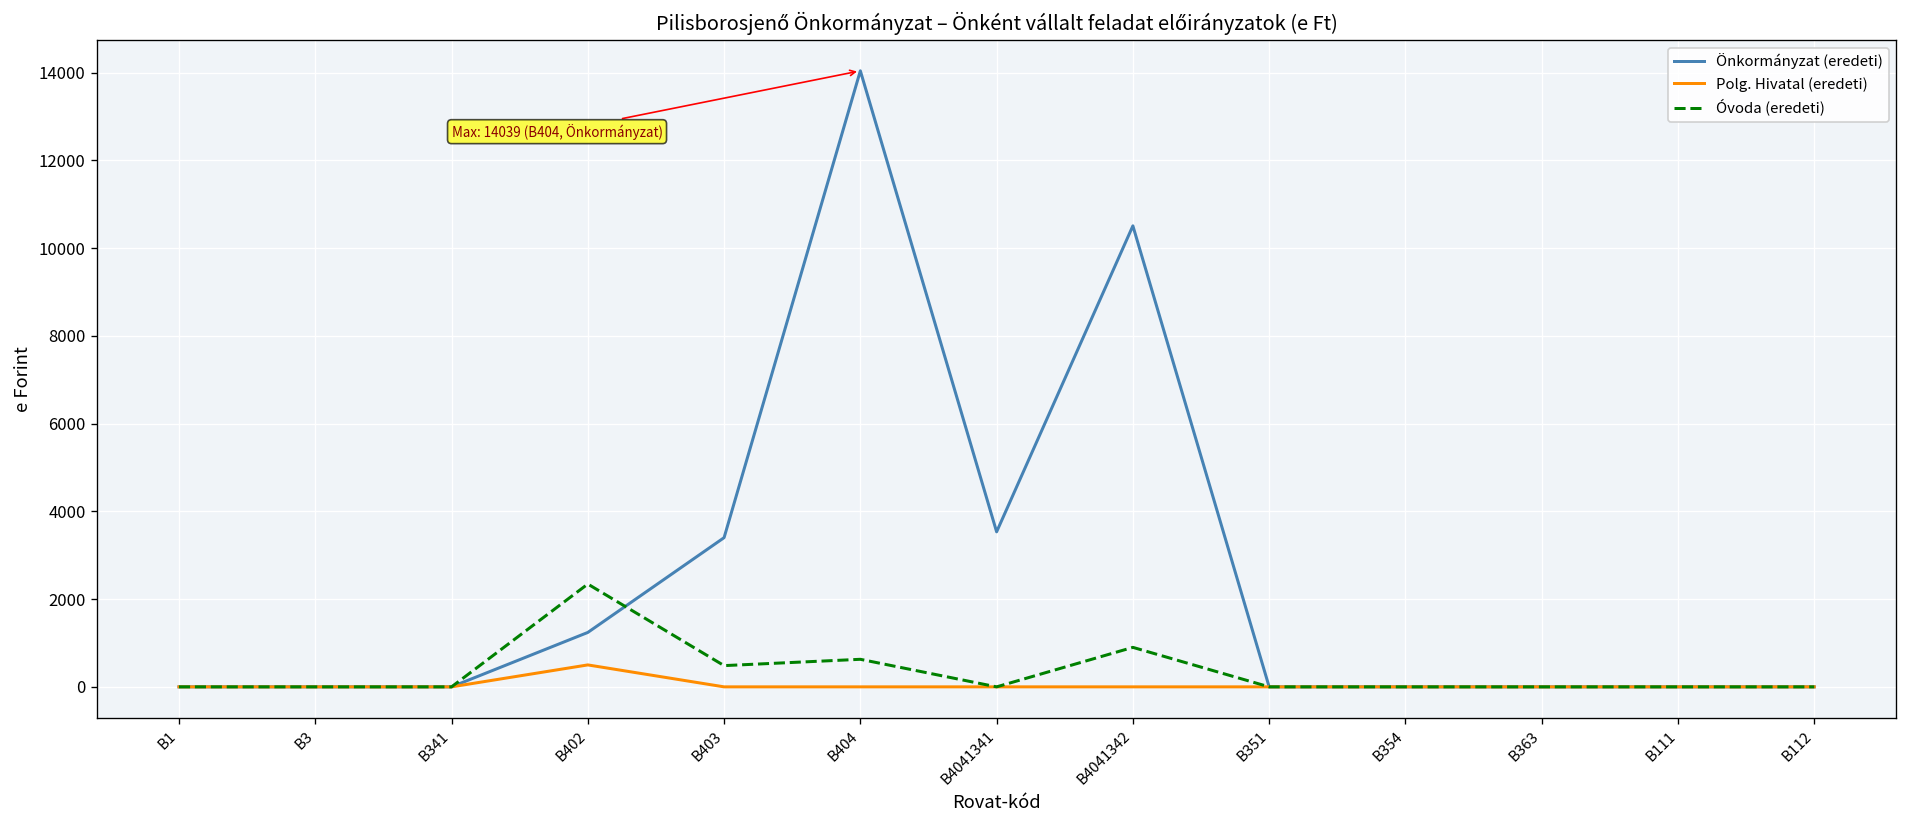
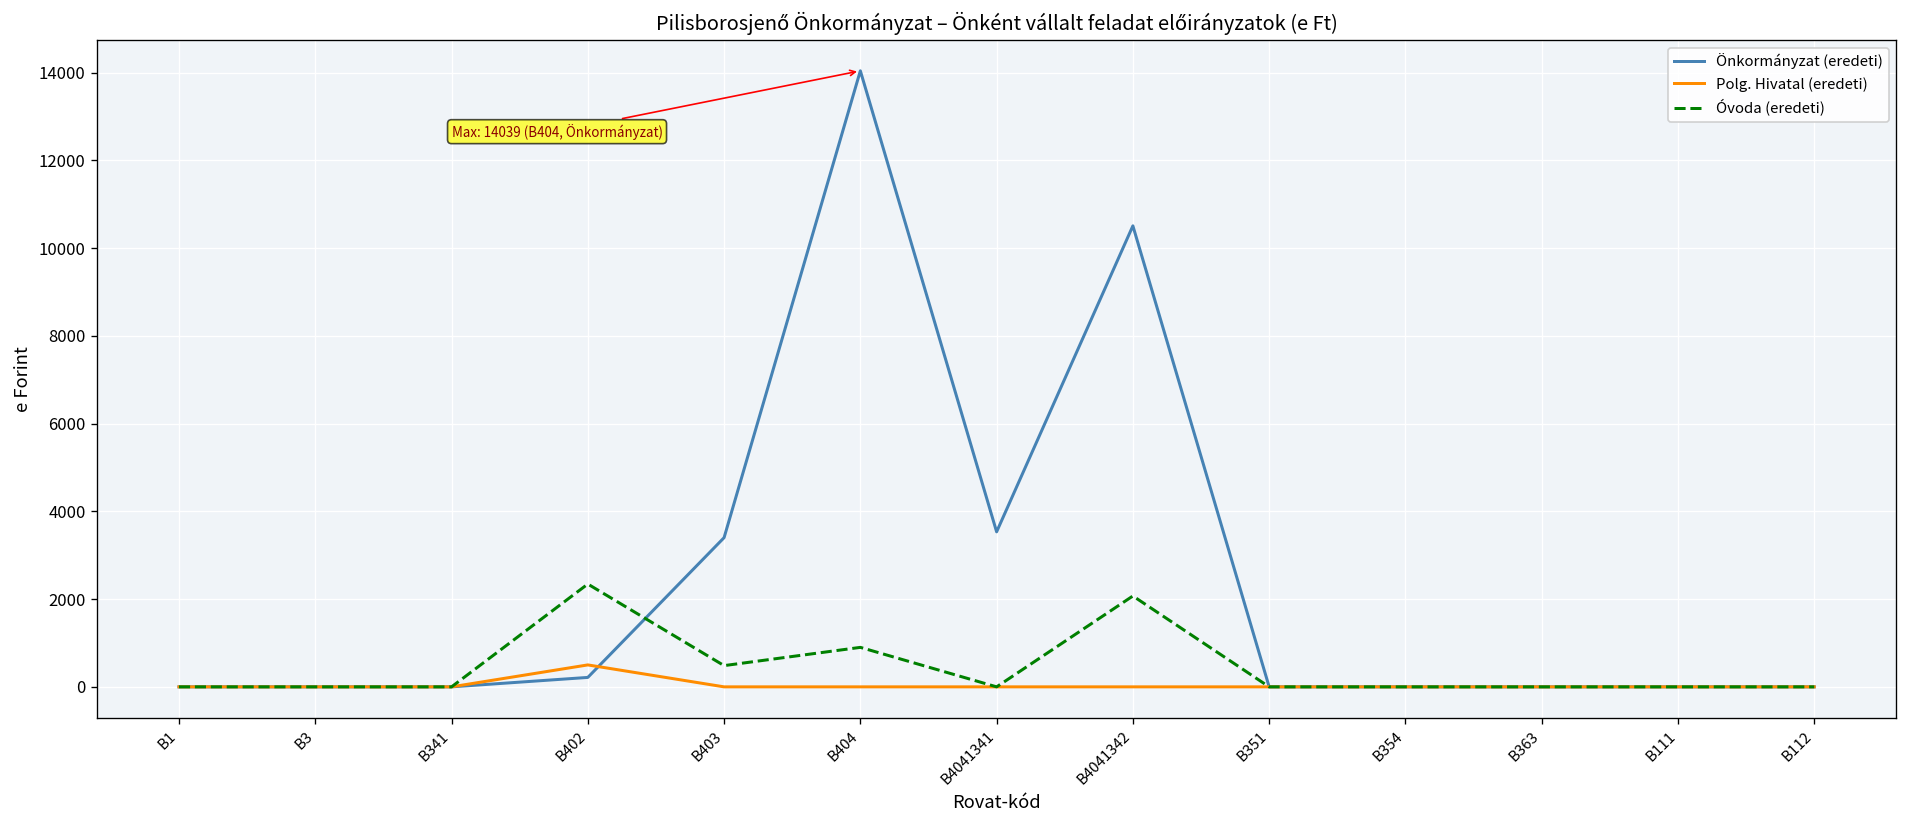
  {
    "Önkormányzat (eredeti)": {
-     "B402": 1200,
+     "B402": 200,
      "B403": 3400,
      "B4041341": 3500,
      "B4041342": 10500
    },
    "Polg. Hivatal (eredeti)": {
      "B402": 500,
      "B403": 0,
      "B404": 0,
      "B4041342": 0
    },
    "Óvoda (eredeti)": {
      "B402": 2300,
      "B403": 500,
-     "B404": 600,
-     "B4041342": 900
+     "B404": 900,
+     "B4041342": 2100
    }
  }
